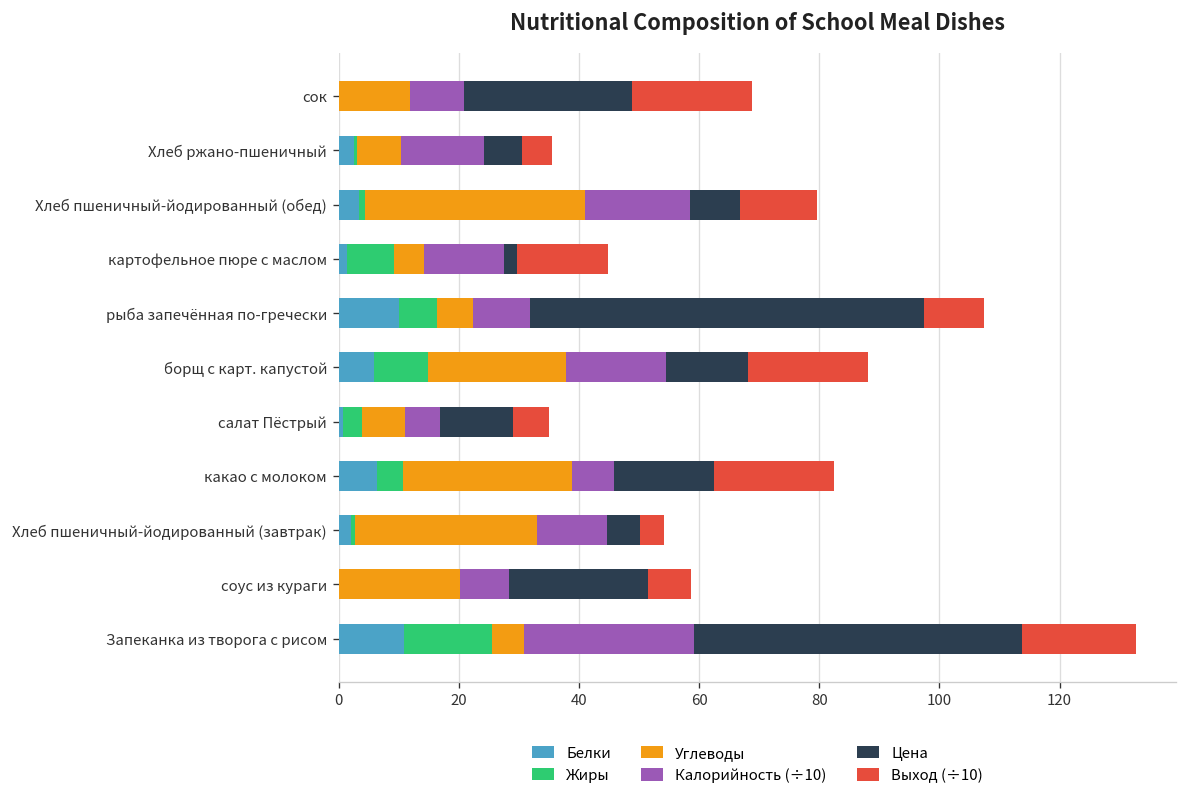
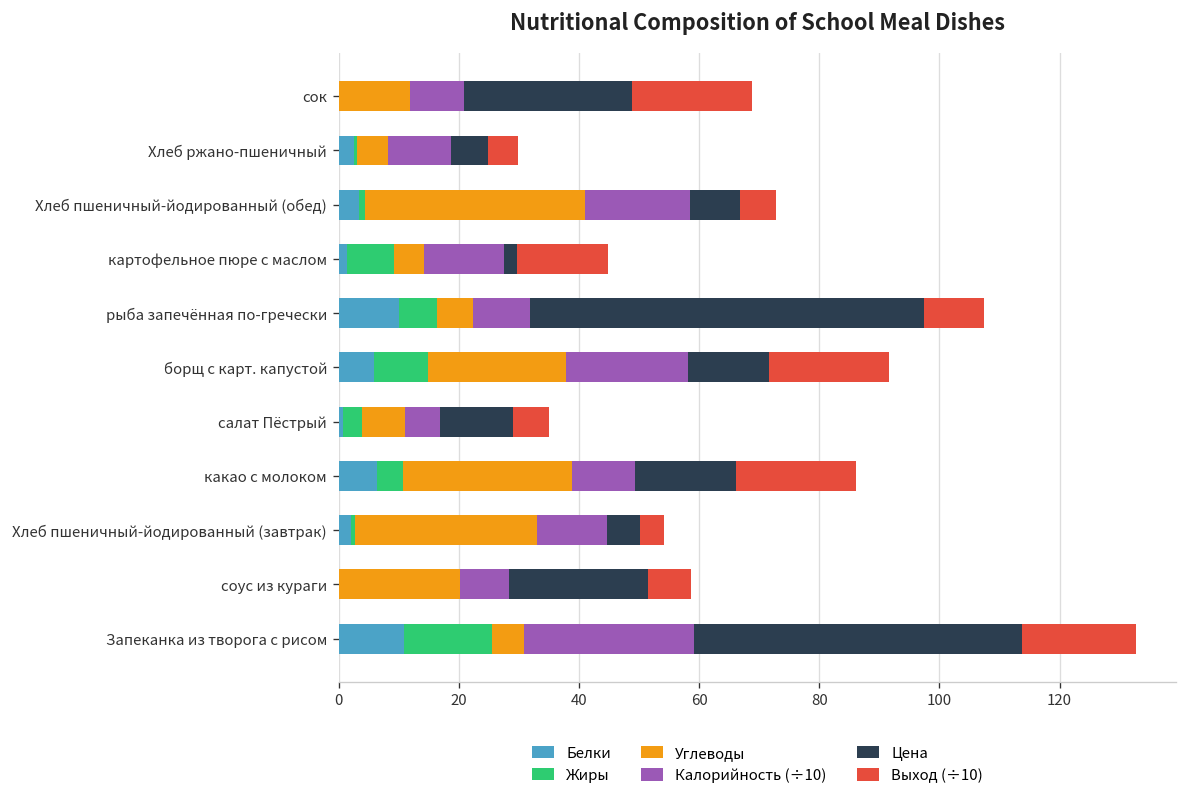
  {
    "Белки": {
      "сок": 0,
      "Хлеб ржано-пшеничный": 3,
      "Хлеб пшеничный-йодированный (обед)": 3,
      "картофельное пюре с маслом": 1,
      "рыба запечённая по-гречески": 10,
      "борщ с карт. капустой": 6,
      "салат Пёстрый": 1,
      "какао с молоком": 6,
      "Хлеб пшеничный-йодированный (завтрак)": 2,
      "соус из кураги": 0,
      "Запеканка из творога с рисом": 11
    },
    "Жиры": {
      "сок": 0,
      "Хлеб ржано-пшеничный": 1,
      "Хлеб пшеничный-йодированный (обед)": 1,
      "картофельное пюре с маслом": 8,
      "рыба запечённая по-гречески": 6,
      "борщ с карт. капустой": 9,
      "салат Пёстрый": 3,
      "какао с молоком": 4,
      "Хлеб пшеничный-йодированный (завтрак)": 1,
      "соус из кураги": 0,
      "Запеканка из творога с рисом": 15
    },
    "Углеводы": {
      "сок": 12,
-     "Хлеб ржано-пшеничный": 7,
+     "Хлеб ржано-пшеничный": 5,
      "Хлеб пшеничный-йодированный (обед)": 37,
      "картофельное пюре с маслом": 5,
      "рыба запечённая по-гречески": 6,
      "борщ с карт. капустой": 23,
      "салат Пёстрый": 7,
      "какао с молоком": 28,
      "Хлеб пшеничный-йодированный (завтрак)": 30,
      "соус из кураги": 20,
      "Запеканка из творога с рисом": 5
    },
    "Калорийность (÷10)": {
      "сок": 9,
-     "Хлеб ржано-пшеничный": 14,
+     "Хлеб ржано-пшеничный": 10,
      "Хлеб пшеничный-йодированный (обед)": 17,
      "картофельное пюре с маслом": 13,
      "рыба запечённая по-гречески": 10,
-     "борщ с карт. капустой": 17,
+     "борщ с карт. капустой": 20,
      "салат Пёстрый": 6,
-     "какао с молоком": 7,
+     "какао с молоком": 11,
      "Хлеб пшеничный-йодированный (завтрак)": 12,
      "соус из кураги": 8,
      "Запеканка из творога с рисом": 28
    },
    "Цена": {
      "сок": 28,
      "Хлеб ржано-пшеничный": 6,
      "Хлеб пшеничный-йодированный (обед)": 8,
      "картофельное пюре с маслом": 2,
      "рыба запечённая по-гречески": 66,
      "борщ с карт. капустой": 14,
      "салат Пёстрый": 12,
      "какао с молоком": 17,
      "Хлеб пшеничный-йодированный (завтрак)": 5,
      "соус из кураги": 23,
      "Запеканка из творога с рисом": 55
    },
    "Выход (÷10)": {
      "сок": 20,
      "Хлеб ржано-пшеничный": 5,
-     "Хлеб пшеничный-йодированный (обед)": 13,
+     "Хлеб пшеничный-йодированный (обед)": 6,
      "картофельное пюре с маслом": 15,
      "рыба запечённая по-гречески": 10,
      "борщ с карт. капустой": 20,
      "салат Пёстрый": 6,
      "какао с молоком": 20,
      "Хлеб пшеничный-йодированный (завтрак)": 4,
      "соус из кураги": 7,
      "Запеканка из творога с рисом": 19
    }
  }
